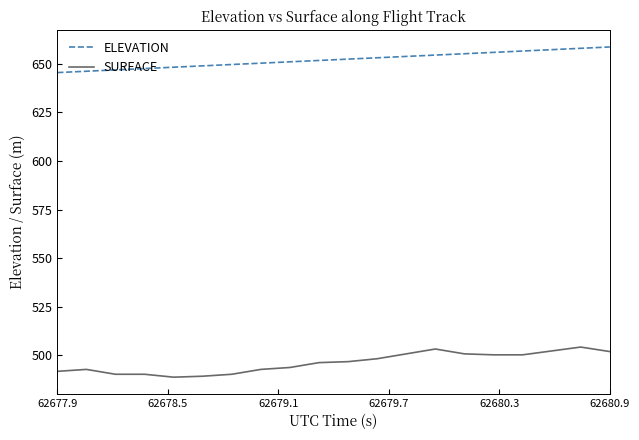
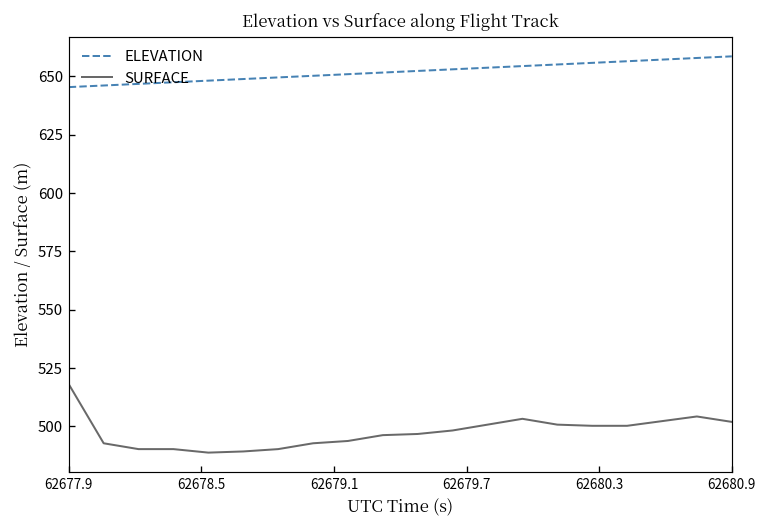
  {
    "ELEVATION": {
      "62677.9": 645,
      "62680.9": 659
    },
    "SURFACE": {
-     "62677.9": 492,
+     "62677.9": 518,
      "62680.9": 502
    }
  }
